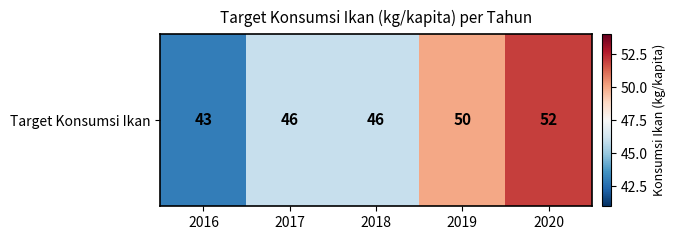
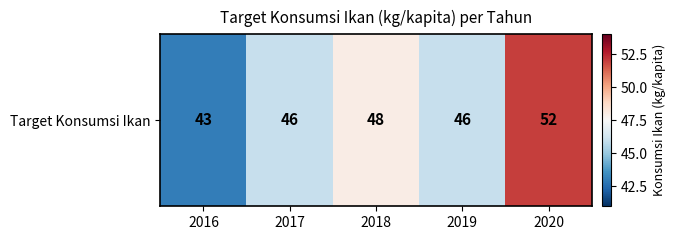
  {
    "Target Konsumsi Ikan": {
      "2016": 43,
      "2017": 46,
-     "2018": 46,
-     "2019": 50,
+     "2018": 48,
+     "2019": 46,
      "2020": 52
    }
  }
